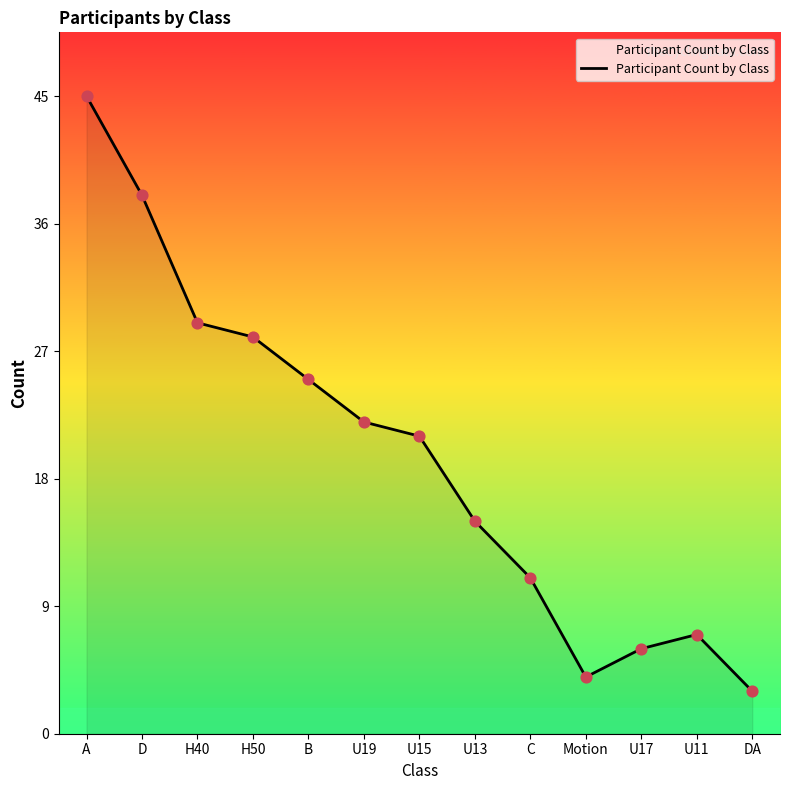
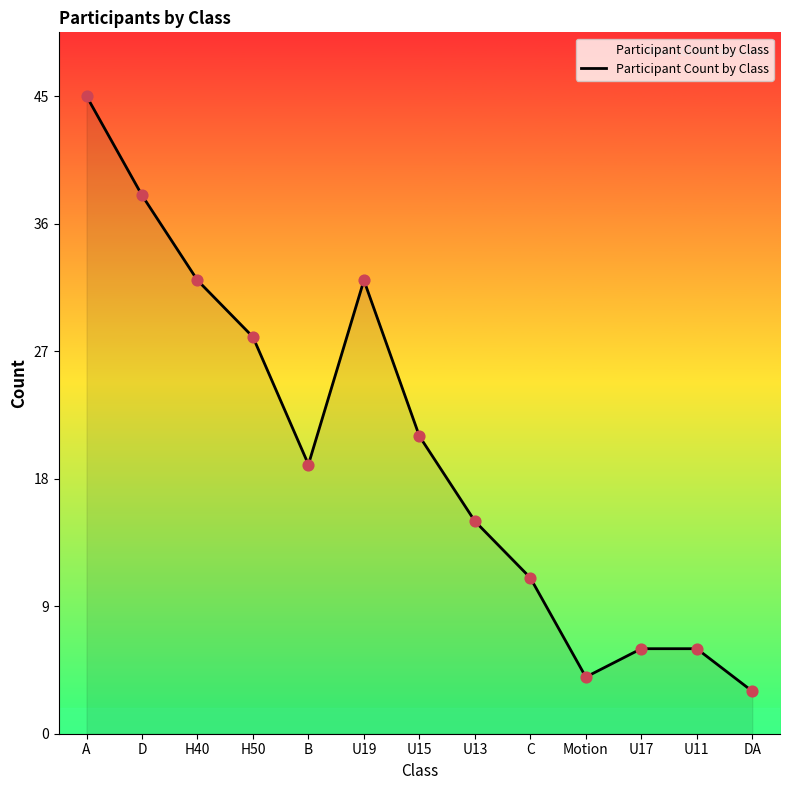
  {
    "A": 45,
    "D": 38,
-   "H40": 29,
+   "H40": 32,
    "H50": 28,
-   "B": 25,
-   "U19": 22,
+   "B": 19,
+   "U19": 32,
    "U15": 21,
    "U13": 15,
    "C": 11,
    "Motion": 4,
    "U17": 6,
-   "U11": 7,
+   "U11": 6,
    "DA": 3
  }
